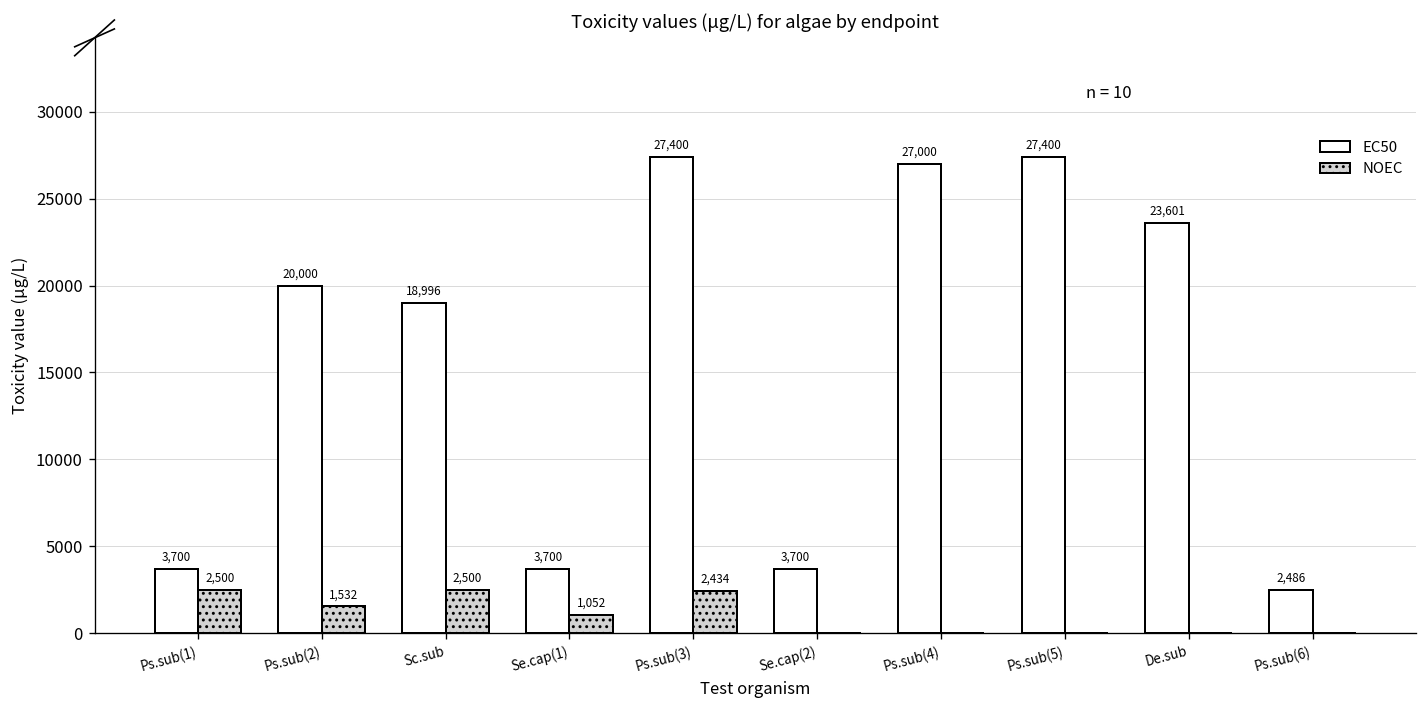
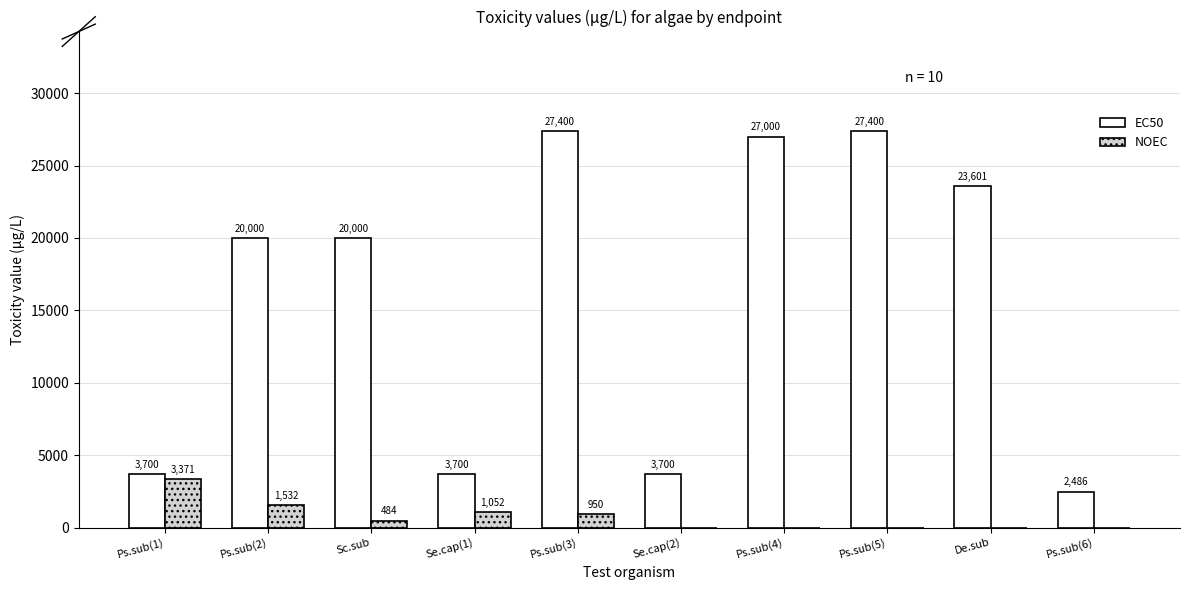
  {
    "EC50": {
      "Ps.sub(1)": "3,700",
      "Ps.sub(2)": "20,000",
-     "Sc.sub": "18,996",
+     "Sc.sub": "20,000",
      "Se.cap(1)": "3,700",
      "Ps.sub(3)": "27,400",
      "Se.cap(2)": "3,700",
      "Ps.sub(4)": "27,000",
      "Ps.sub(5)": "27,400",
      "De.sub": "23,601",
      "Ps.sub(6)": "2,486"
    },
    "NOEC": {
-     "Ps.sub(1)": "2,500",
+     "Ps.sub(1)": "3,371",
      "Ps.sub(2)": "1,532",
-     "Sc.sub": "2,500",
+     "Sc.sub": "484",
      "Se.cap(1)": "1,052",
-     "Ps.sub(3)": "2,434"
+     "Ps.sub(3)": "950"
    }
  }
